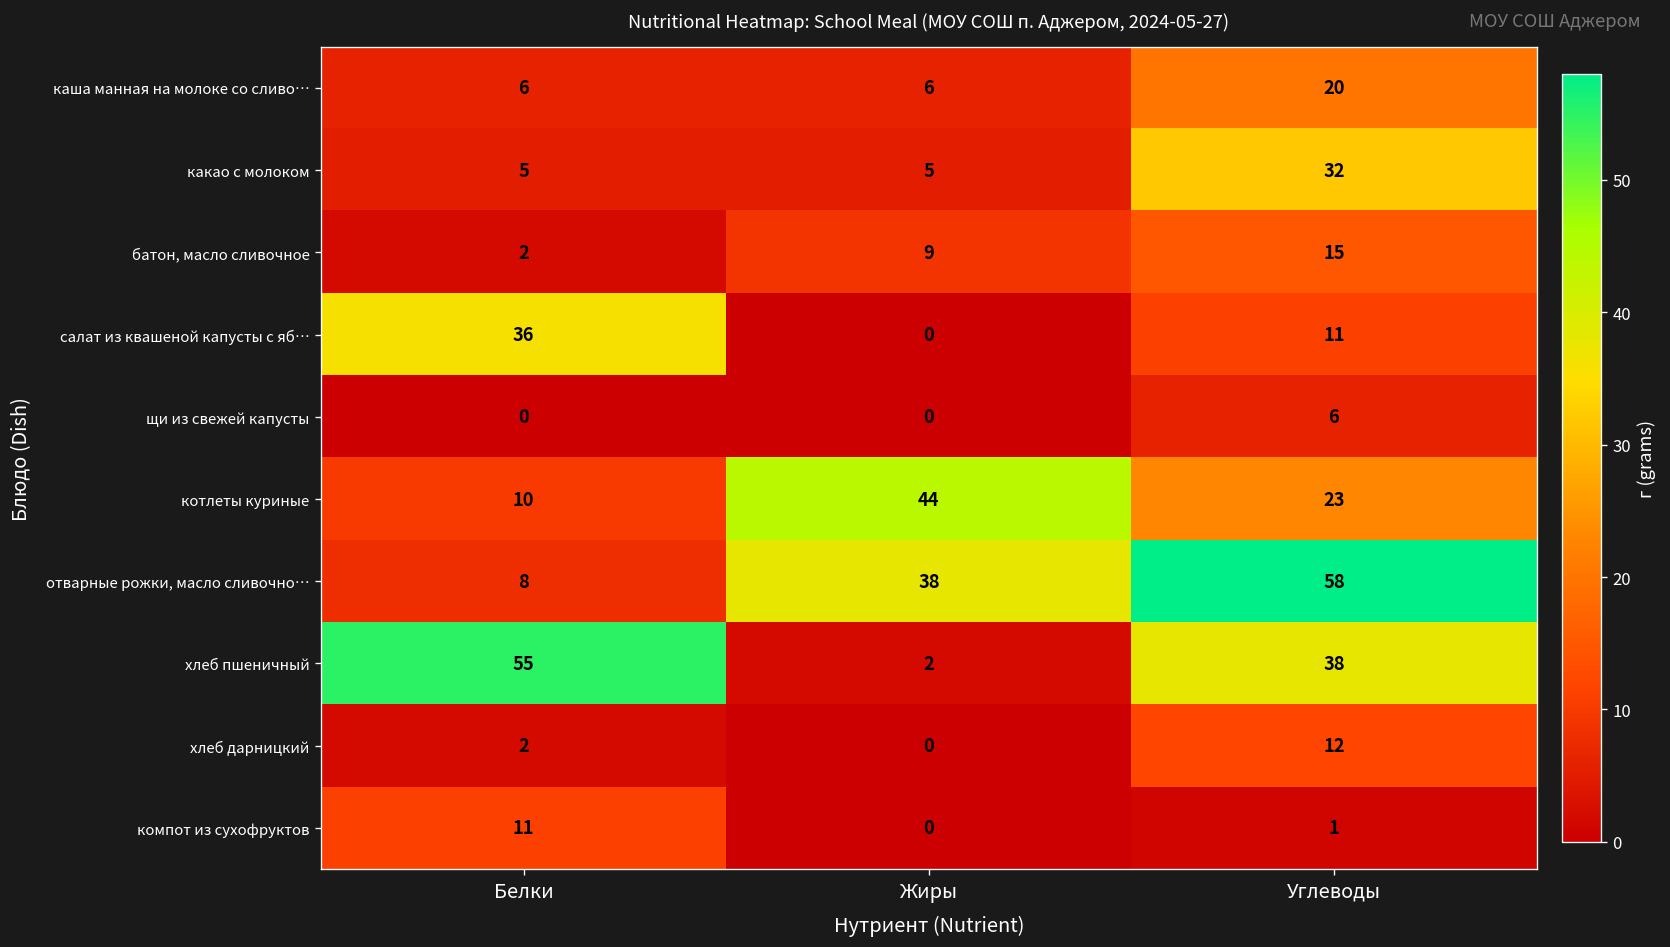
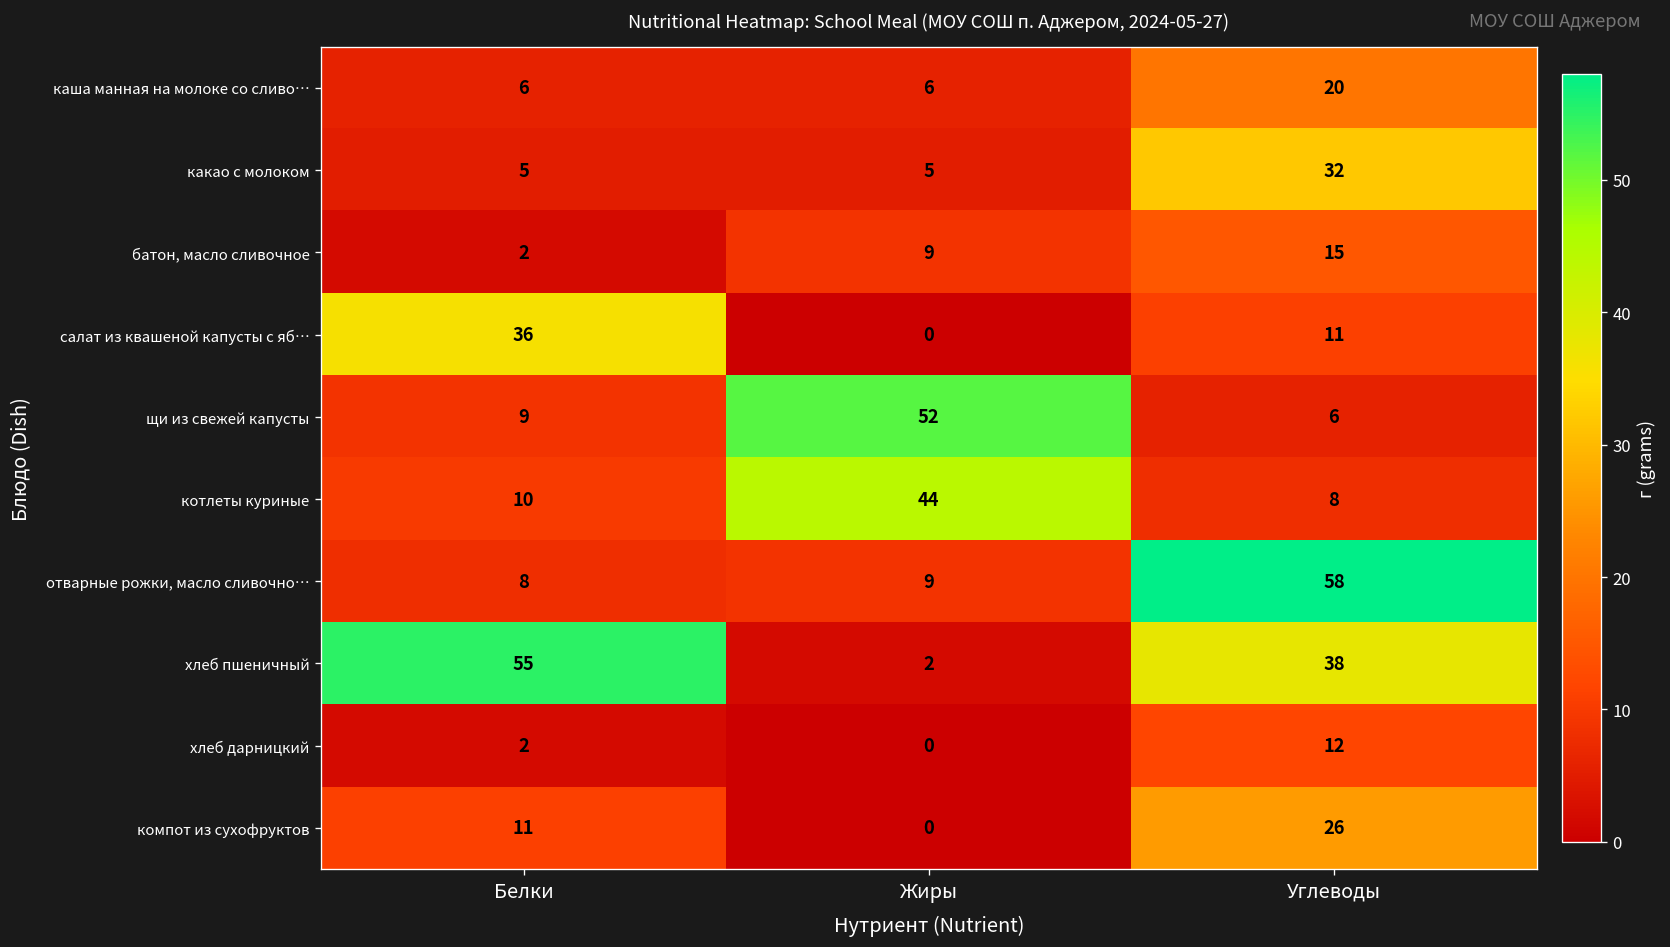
  {
    "каша манная на молоке со сливо…": {
      "Белки": 6,
      "Жиры": 6,
      "Углеводы": 20
    },
    "какао с молоком": {
      "Белки": 5,
      "Жиры": 5,
      "Углеводы": 32
    },
    "батон, масло сливочное": {
      "Белки": 2,
      "Жиры": 9,
      "Углеводы": 15
    },
    "салат из квашеной капусты с яб…": {
      "Белки": 36,
      "Жиры": 0,
      "Углеводы": 11
    },
    "щи из свежей капусты": {
-     "Белки": 0,
-     "Жиры": 0,
+     "Белки": 9,
+     "Жиры": 52,
      "Углеводы": 6
    },
    "котлеты куриные": {
      "Белки": 10,
      "Жиры": 44,
-     "Углеводы": 23
+     "Углеводы": 8
    },
    "отварные рожки, масло сливочно…": {
      "Белки": 8,
-     "Жиры": 38,
+     "Жиры": 9,
      "Углеводы": 58
    },
    "хлеб пшеничный": {
      "Белки": 55,
      "Жиры": 2,
      "Углеводы": 38
    },
    "хлеб дарницкий": {
      "Белки": 2,
      "Жиры": 0,
      "Углеводы": 12
    },
    "компот из сухофруктов": {
      "Белки": 11,
      "Жиры": 0,
-     "Углеводы": 1
+     "Углеводы": 26
    }
  }
